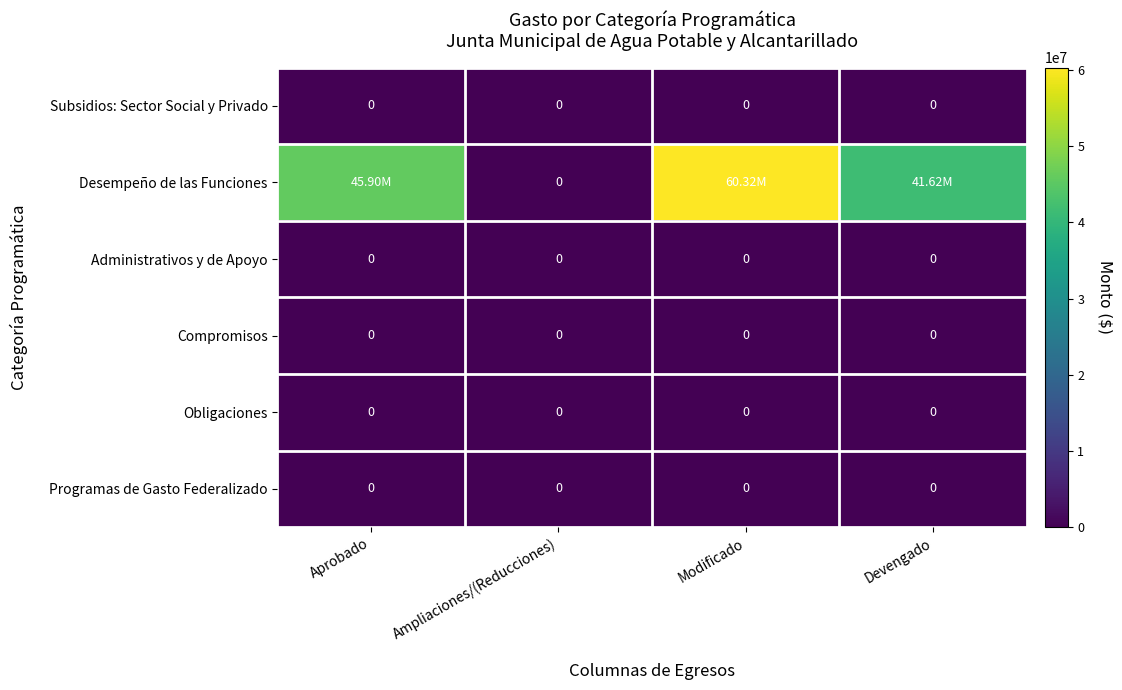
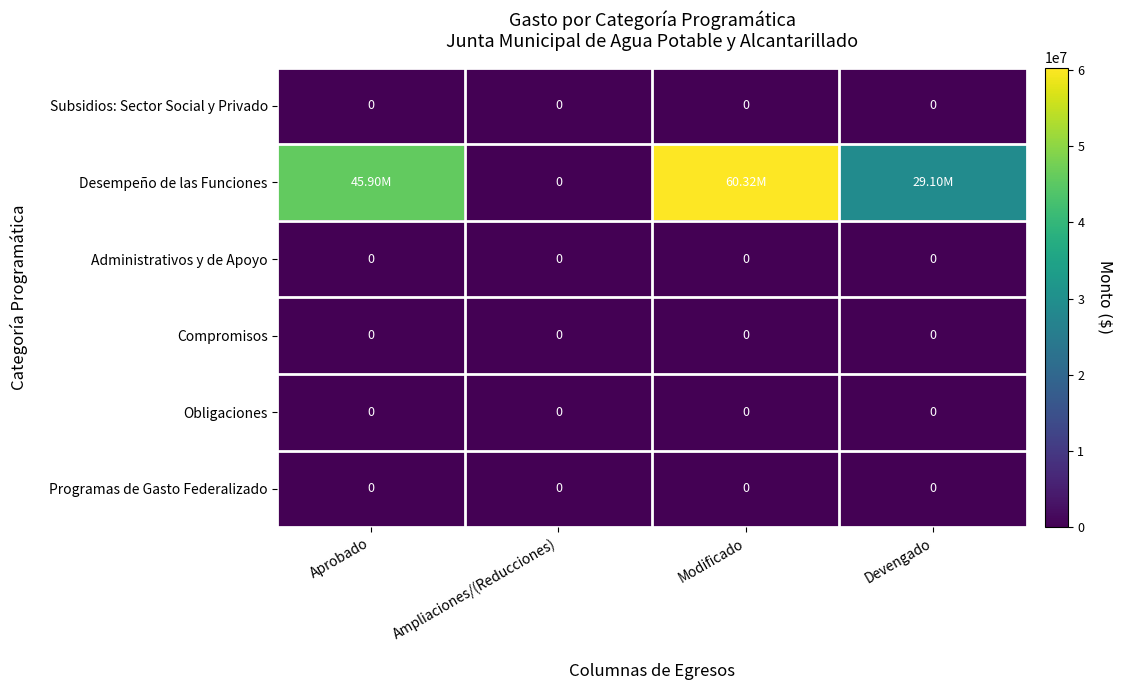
  {
    "Subsidios: Sector Social y Privado": {
      "Aprobado": "0",
      "Ampliaciones/(Reducciones)": "0",
      "Modificado": "0",
      "Devengado": "0"
    },
    "Desempeño de las Funciones": {
      "Aprobado": "45.90M",
      "Ampliaciones/(Reducciones)": "0",
      "Modificado": "60.32M",
-     "Devengado": "41.62M"
+     "Devengado": "29.10M"
    },
    "Administrativos y de Apoyo": {
      "Aprobado": "0",
      "Ampliaciones/(Reducciones)": "0",
      "Modificado": "0",
      "Devengado": "0"
    },
    "Compromisos": {
      "Aprobado": "0",
      "Ampliaciones/(Reducciones)": "0",
      "Modificado": "0",
      "Devengado": "0"
    },
    "Obligaciones": {
      "Aprobado": "0",
      "Ampliaciones/(Reducciones)": "0",
      "Modificado": "0",
      "Devengado": "0"
    },
    "Programas de Gasto Federalizado": {
      "Aprobado": "0",
      "Ampliaciones/(Reducciones)": "0",
      "Modificado": "0",
      "Devengado": "0"
    }
  }
